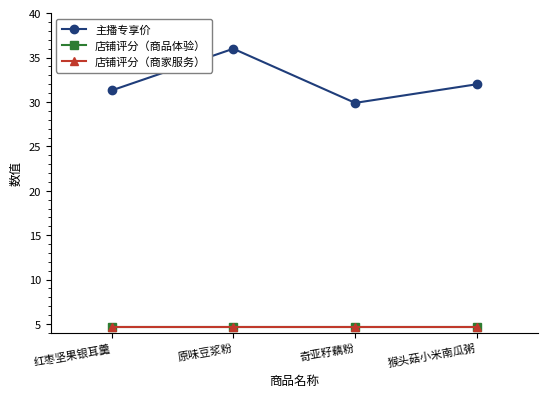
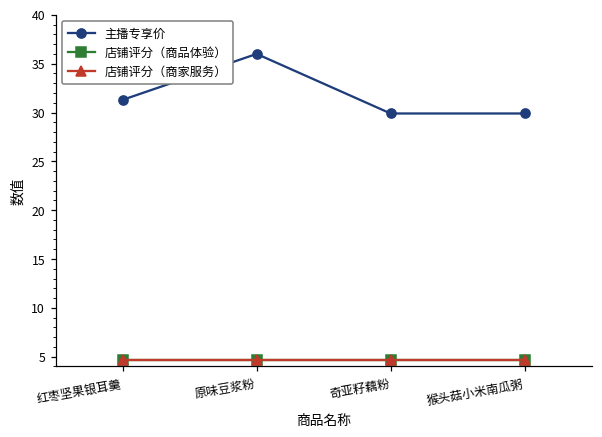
  {
    "主播专享价": {
      "红枣坚果银耳羹": 31,
      "原味豆浆粉": 36,
      "奇亚籽藕粉": 30,
-     "猴头菇小米南瓜粥": 32
+     "猴头菇小米南瓜粥": 30
    },
    "店铺评分（商家服务）": {
      "红枣坚果银耳羹": 5,
      "原味豆浆粉": 5,
      "奇亚籽藕粉": 5,
      "猴头菇小米南瓜粥": 5
    }
  }
